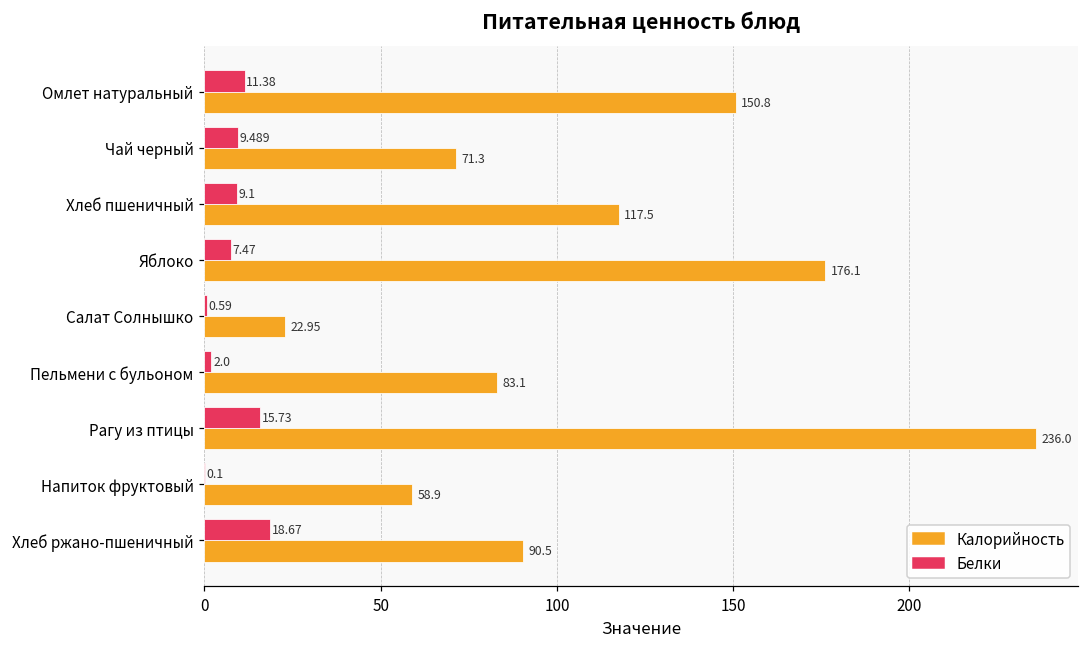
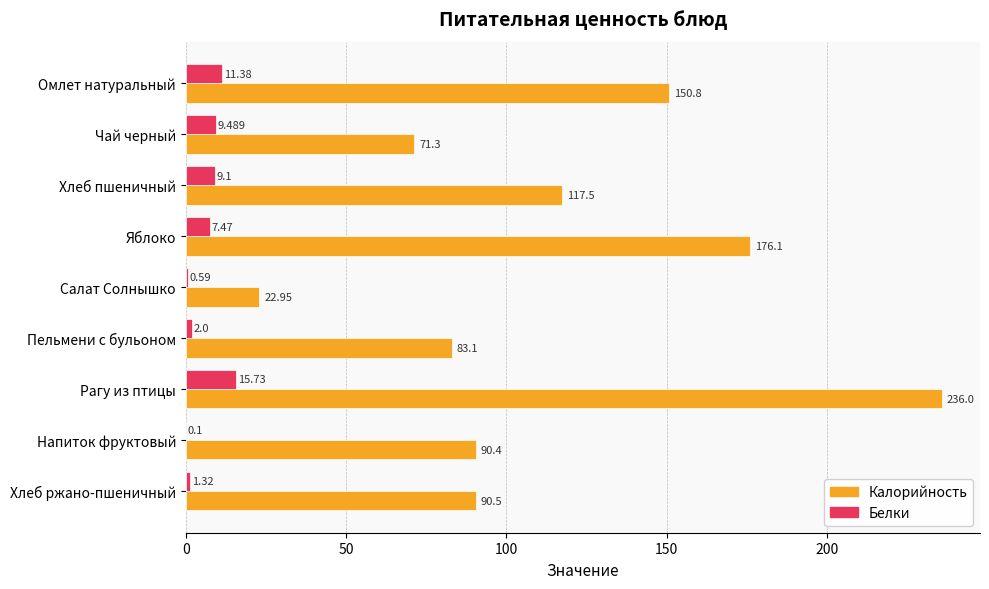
  {
    "Калорийность": {
      "Омлет натуральный": 150.8,
      "Чай черный": 71.3,
      "Хлеб пшеничный": 117.5,
      "Яблоко": 176.1,
      "Салат Солнышко": 22.95,
      "Пельмени с бульоном": 83.1,
      "Рагу из птицы": 236.0,
-     "Напиток фруктовый": 58.9,
+     "Напиток фруктовый": 90.4,
      "Хлеб ржано-пшеничный": 90.5
    },
    "Белки": {
      "Омлет натуральный": 11.38,
      "Чай черный": 9.489,
      "Хлеб пшеничный": 9.1,
      "Яблоко": 7.47,
      "Салат Солнышко": 0.59,
      "Пельмени с бульоном": 2.0,
      "Рагу из птицы": 15.73,
      "Напиток фруктовый": 0.1,
-     "Хлеб ржано-пшеничный": 18.67
+     "Хлеб ржано-пшеничный": 1.32
    }
  }
